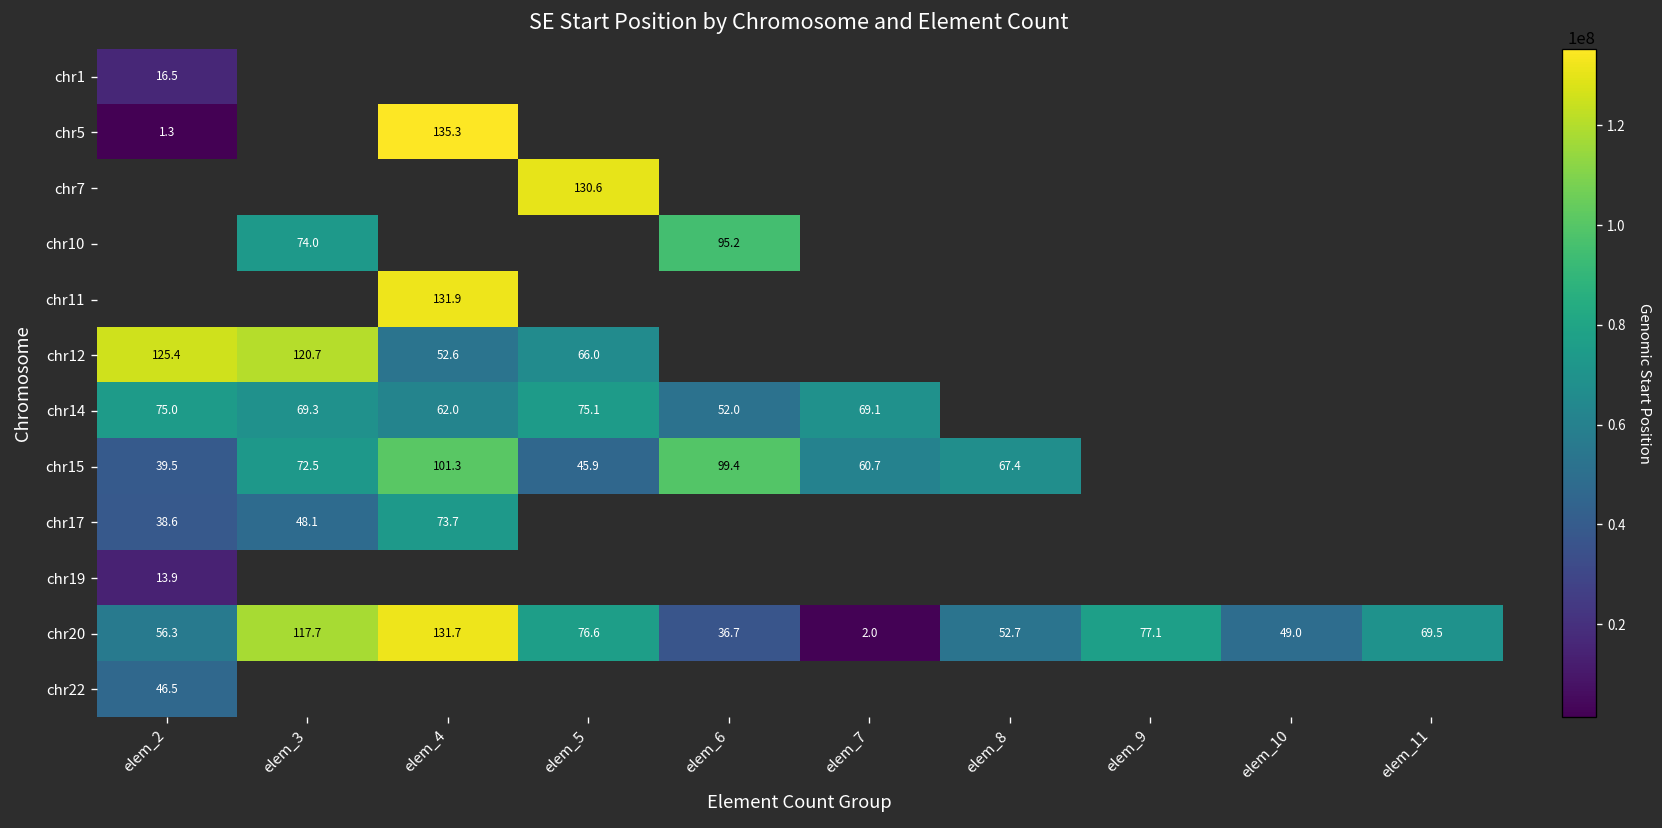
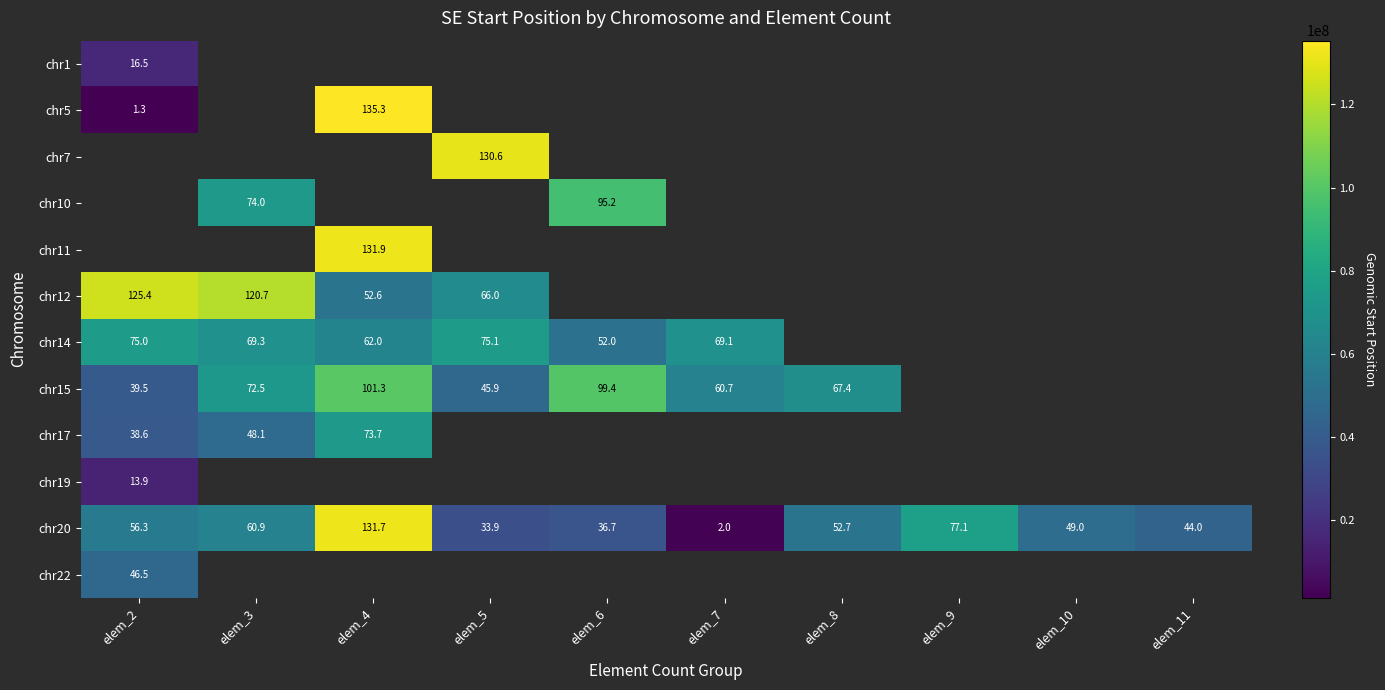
  {
    "chr1": {
      "elem_2": 16.5
    },
    "chr5": {
      "elem_2": 1.3,
      "elem_4": 135.3
    },
    "chr7": {
      "elem_5": 130.6
    },
    "chr10": {
      "elem_3": 74.0,
      "elem_6": 95.2
    },
    "chr11": {
      "elem_4": 131.9
    },
    "chr12": {
      "elem_2": 125.4,
      "elem_3": 120.7,
      "elem_4": 52.6,
      "elem_5": 66.0
    },
    "chr14": {
      "elem_2": 75.0,
      "elem_3": 69.3,
      "elem_4": 62.0,
      "elem_5": 75.1,
      "elem_6": 52.0,
      "elem_7": 69.1
    },
    "chr15": {
      "elem_2": 39.5,
      "elem_3": 72.5,
      "elem_4": 101.3,
      "elem_5": 45.9,
      "elem_6": 99.4,
      "elem_7": 60.7,
      "elem_8": 67.4
    },
    "chr17": {
      "elem_2": 38.6,
      "elem_3": 48.1,
      "elem_4": 73.7
    },
    "chr19": {
      "elem_2": 13.9
    },
    "chr20": {
      "elem_2": 56.3,
-     "elem_3": 117.7,
+     "elem_3": 60.9,
      "elem_4": 131.7,
-     "elem_5": 76.6,
+     "elem_5": 33.9,
      "elem_6": 36.7,
      "elem_7": 2.0,
      "elem_8": 52.7,
      "elem_9": 77.1,
      "elem_10": 49.0,
-     "elem_11": 69.5
+     "elem_11": 44.0
    },
    "chr22": {
      "elem_2": 46.5
    }
  }
